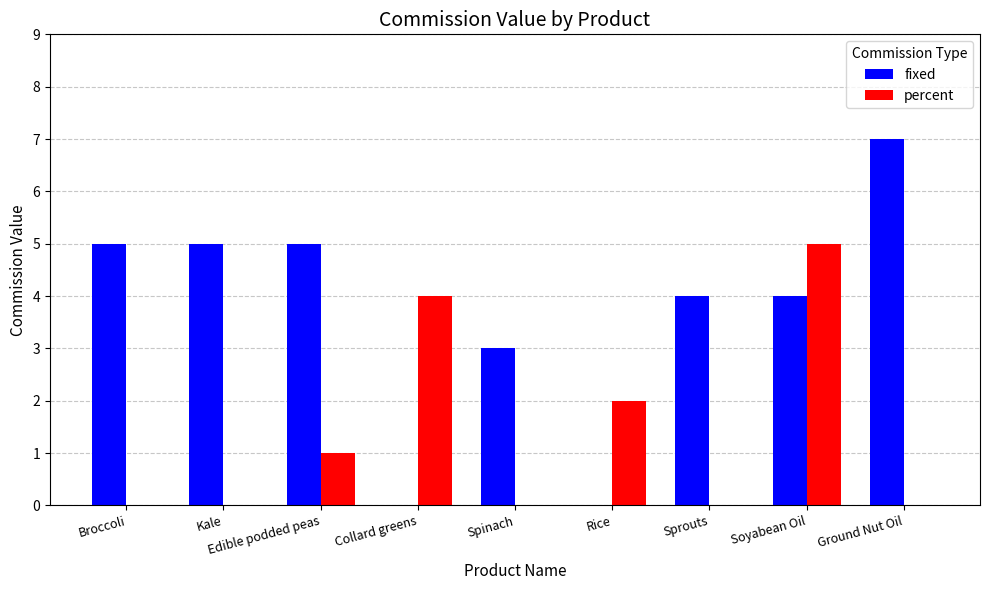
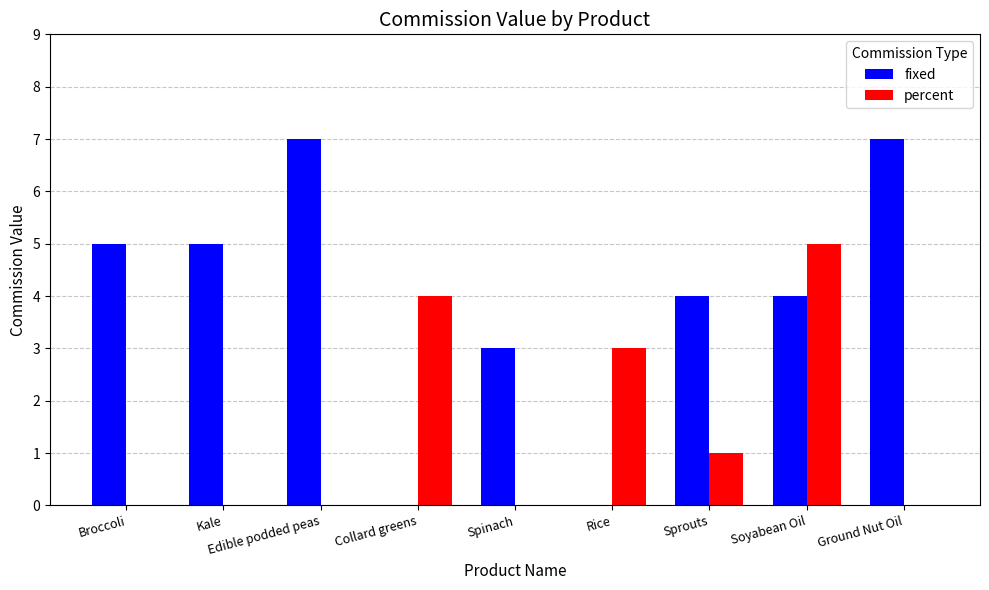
  {
    "fixed": {
      "Broccoli": 5,
      "Kale": 5,
-     "Edible podded peas": 5,
+     "Edible podded peas": 7,
      "Collard greens": 0,
      "Spinach": 3,
      "Rice": 0,
      "Sprouts": 4,
      "Soyabean Oil": 4,
      "Ground Nut Oil": 7
    },
    "percent": {
      "Broccoli": 0,
      "Kale": 0,
-     "Edible podded peas": 1,
+     "Edible podded peas": 0,
      "Collard greens": 4,
      "Spinach": 0,
-     "Rice": 2,
-     "Sprouts": 0,
+     "Rice": 3,
+     "Sprouts": 1,
      "Soyabean Oil": 5,
      "Ground Nut Oil": 0
    }
  }
